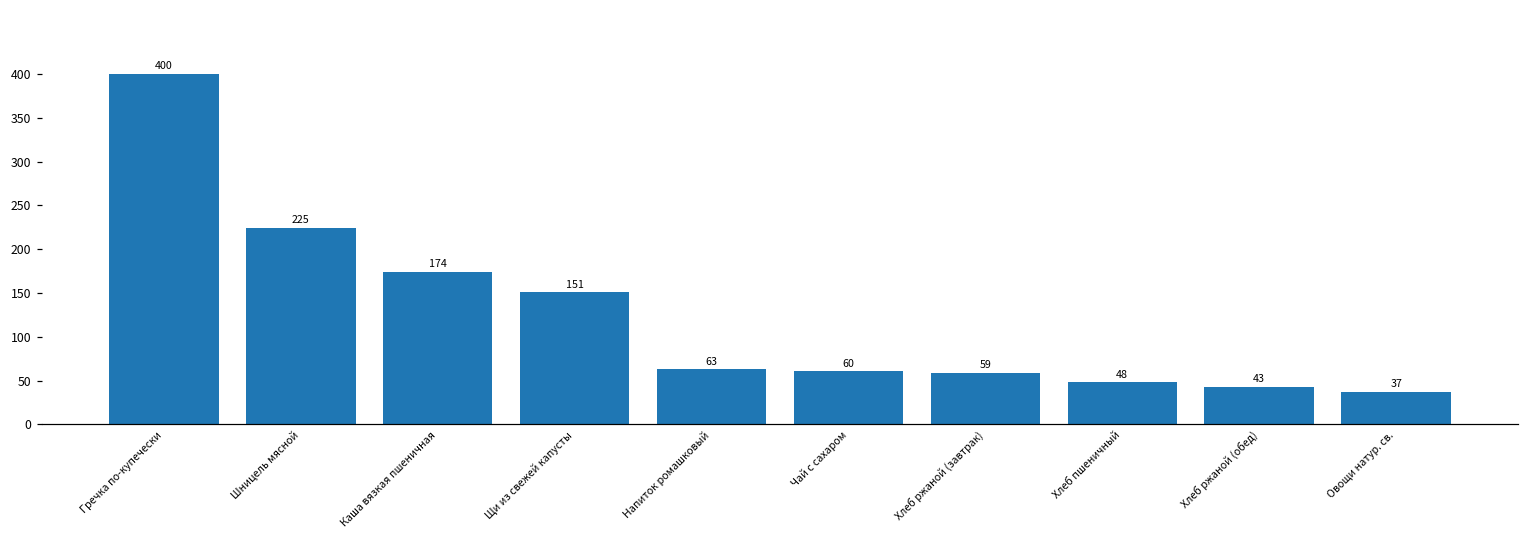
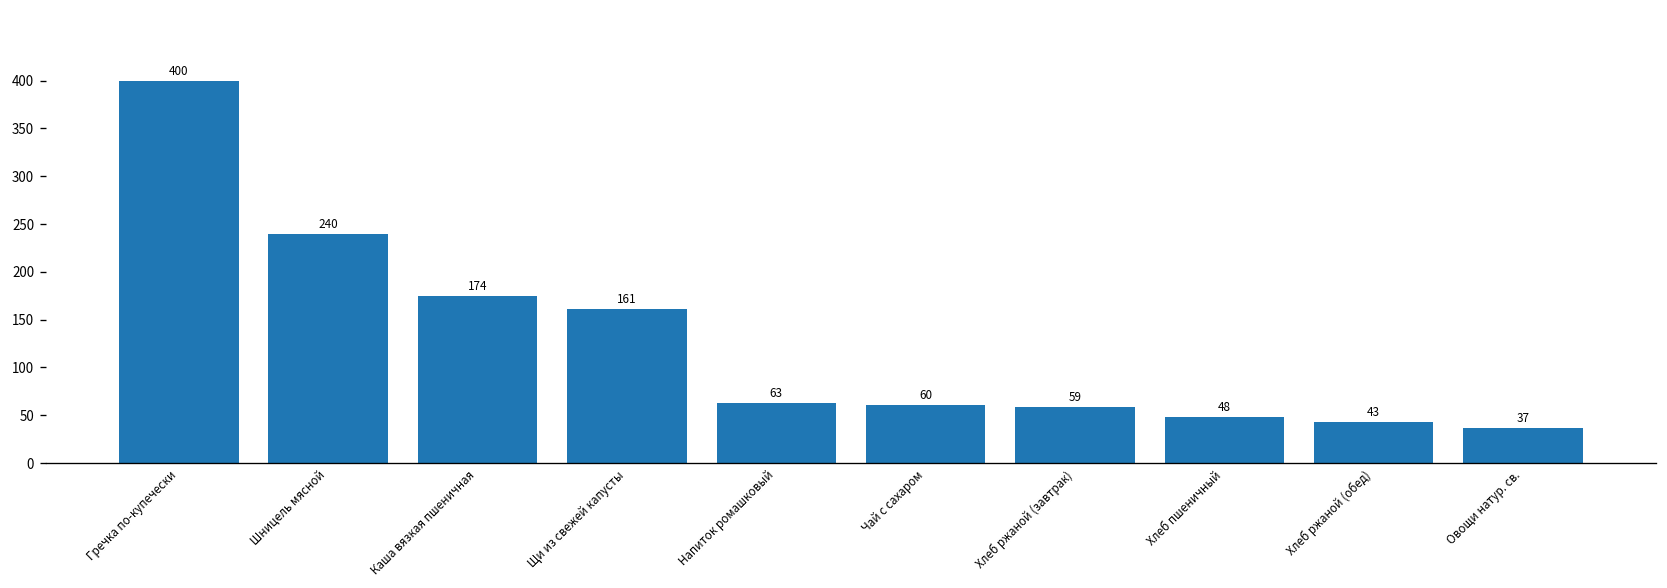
  {
    "Гречка по-купечески": 400,
-   "Шницель мясной": 225,
+   "Шницель мясной": 240,
    "Каша вязкая пшеничная": 174,
-   "Щи из свежей капусты": 151,
+   "Щи из свежей капусты": 161,
    "Напиток ромашковый": 63,
    "Чай с сахаром": 60,
    "Хлеб ржаной (завтрак)": 59,
    "Хлеб пшеничный": 48,
    "Хлеб ржаной (обед)": 43,
    "Овощи натур. св.": 37
  }
